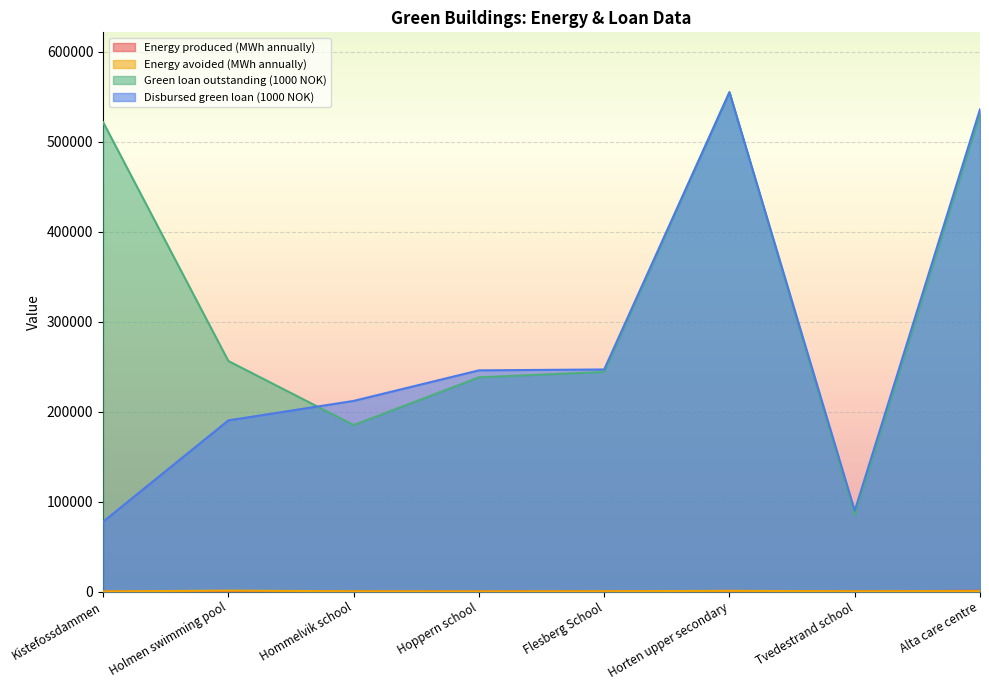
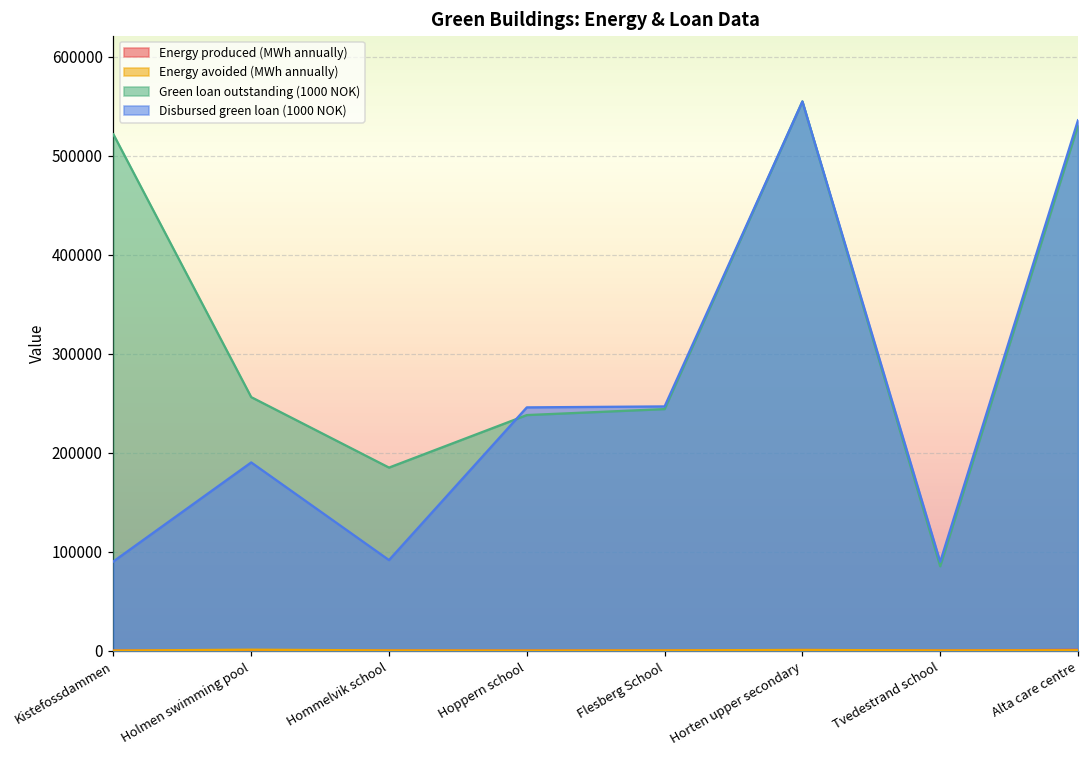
  {
    "Green loan outstanding (1000 NOK)": {
      "Kistefossdammen": 520000,
      "Holmen swimming pool": 260000,
      "Hommelvik school": 190000,
      "Hoppern school": 240000,
      "Tvedestrand school": 90000,
      "Alta care centre": 530000
    },
    "Disbursed green loan (1000 NOK)": {
-     "Kistefossdammen": 80000,
+     "Kistefossdammen": 90000,
      "Holmen swimming pool": 190000,
-     "Hommelvik school": 210000,
+     "Hommelvik school": 90000,
      "Hoppern school": 250000,
      "Tvedestrand school": 90000,
      "Alta care centre": 540000
    }
  }
